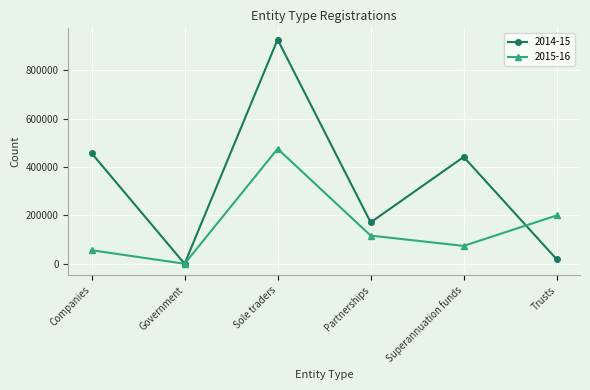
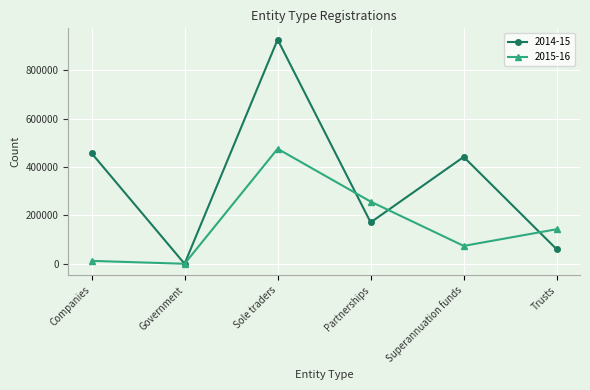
  {
    "2014-15": {
      "Companies": 460000,
      "Sole traders": 930000,
      "Partnerships": 170000,
      "Superannuation funds": 440000,
-     "Trusts": 20000
+     "Trusts": 60000
    },
    "2015-16": {
-     "Companies": 60000,
+     "Companies": 10000,
      "Sole traders": 480000,
-     "Partnerships": 120000,
+     "Partnerships": 260000,
      "Superannuation funds": 70000,
-     "Trusts": 200000
+     "Trusts": 140000
    }
  }
